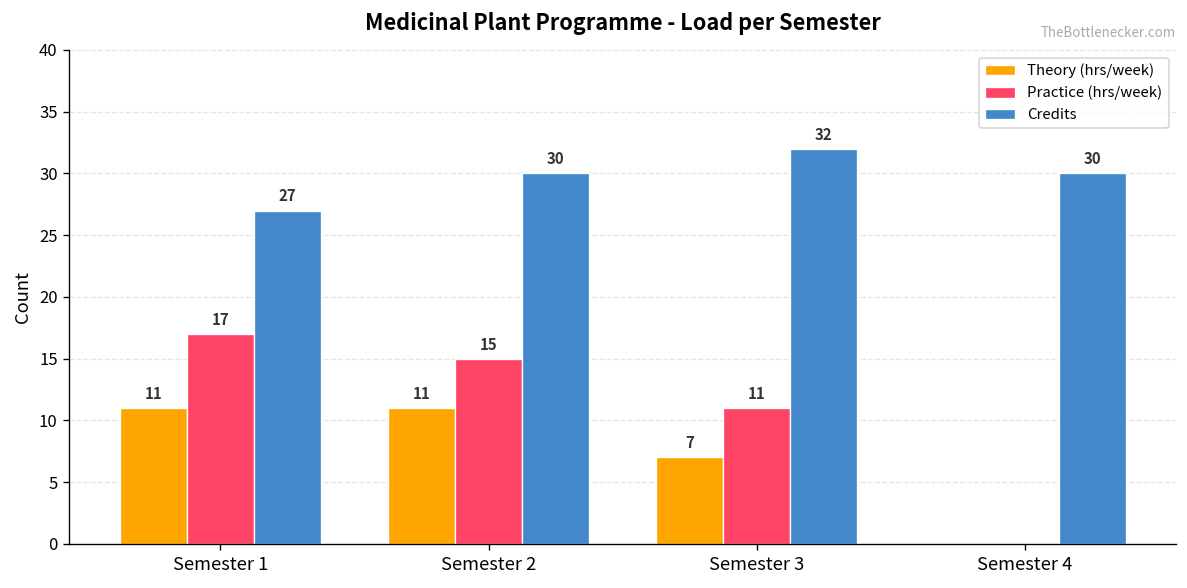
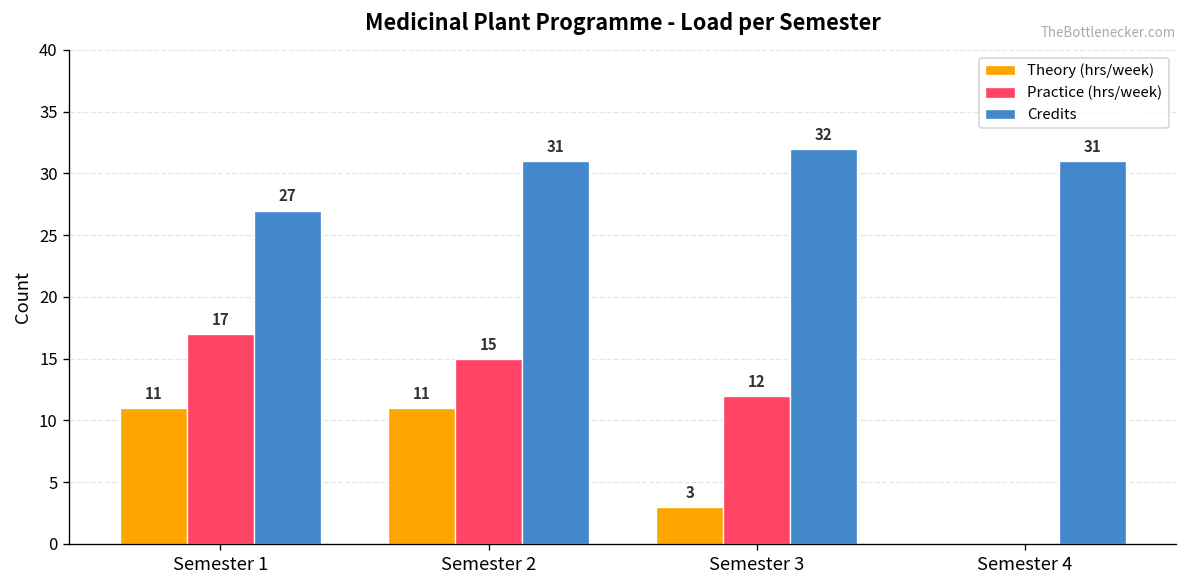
  {
    "Theory (hrs/week)": {
      "Semester 1": 11,
      "Semester 2": 11,
-     "Semester 3": 7
+     "Semester 3": 3
    },
    "Practice (hrs/week)": {
      "Semester 1": 17,
      "Semester 2": 15,
-     "Semester 3": 11
+     "Semester 3": 12
    },
    "Credits": {
      "Semester 1": 27,
-     "Semester 2": 30,
+     "Semester 2": 31,
      "Semester 3": 32,
-     "Semester 4": 30
+     "Semester 4": 31
    }
  }
